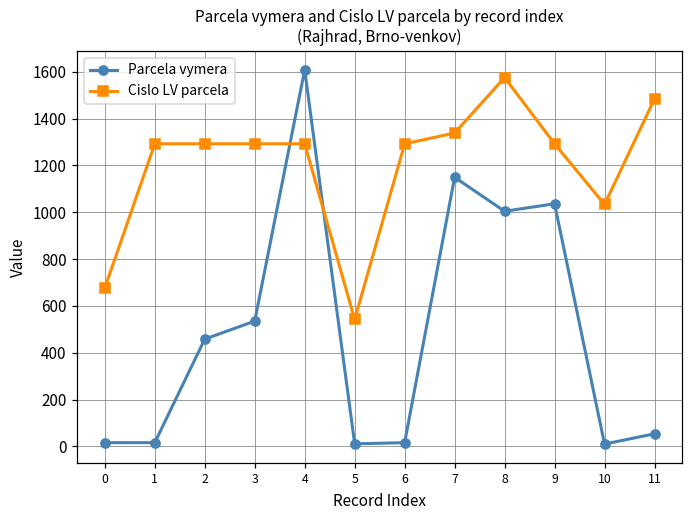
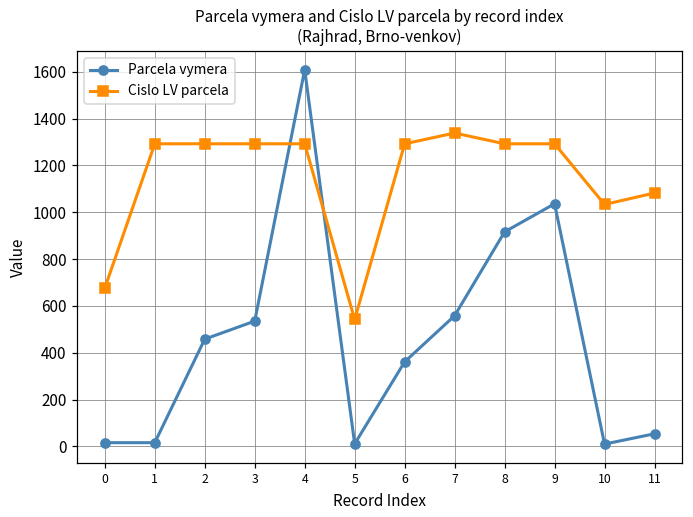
  {
    "Parcela vymera": {
      "0": 20,
      "1": 20,
      "2": 460,
      "3": 540,
      "4": 1610,
      "5": 10,
-     "6": 20,
-     "7": 1150,
-     "8": 1000,
+     "6": 360,
+     "7": 560,
+     "8": 920,
      "9": 1040,
      "10": 10,
      "11": 50
    },
    "Cislo LV parcela": {
      "0": 680,
      "1": 1290,
      "2": 1290,
      "3": 1290,
      "4": 1290,
      "5": 540,
      "6": 1290,
      "7": 1340,
-     "8": 1580,
+     "8": 1290,
      "9": 1290,
      "10": 1030,
-     "11": 1480
+     "11": 1080
    }
  }
